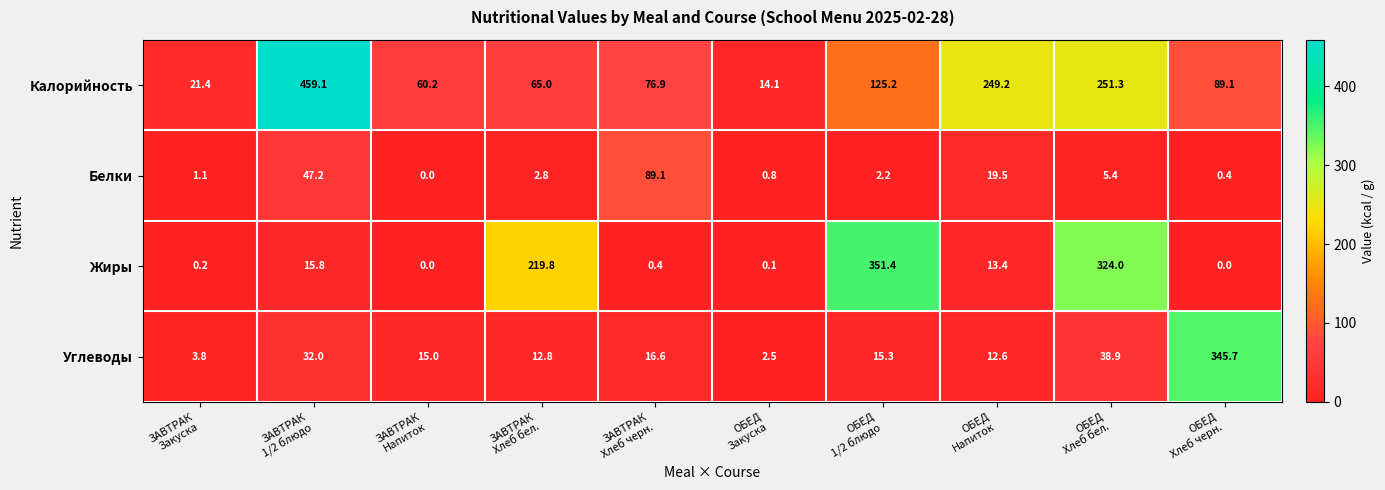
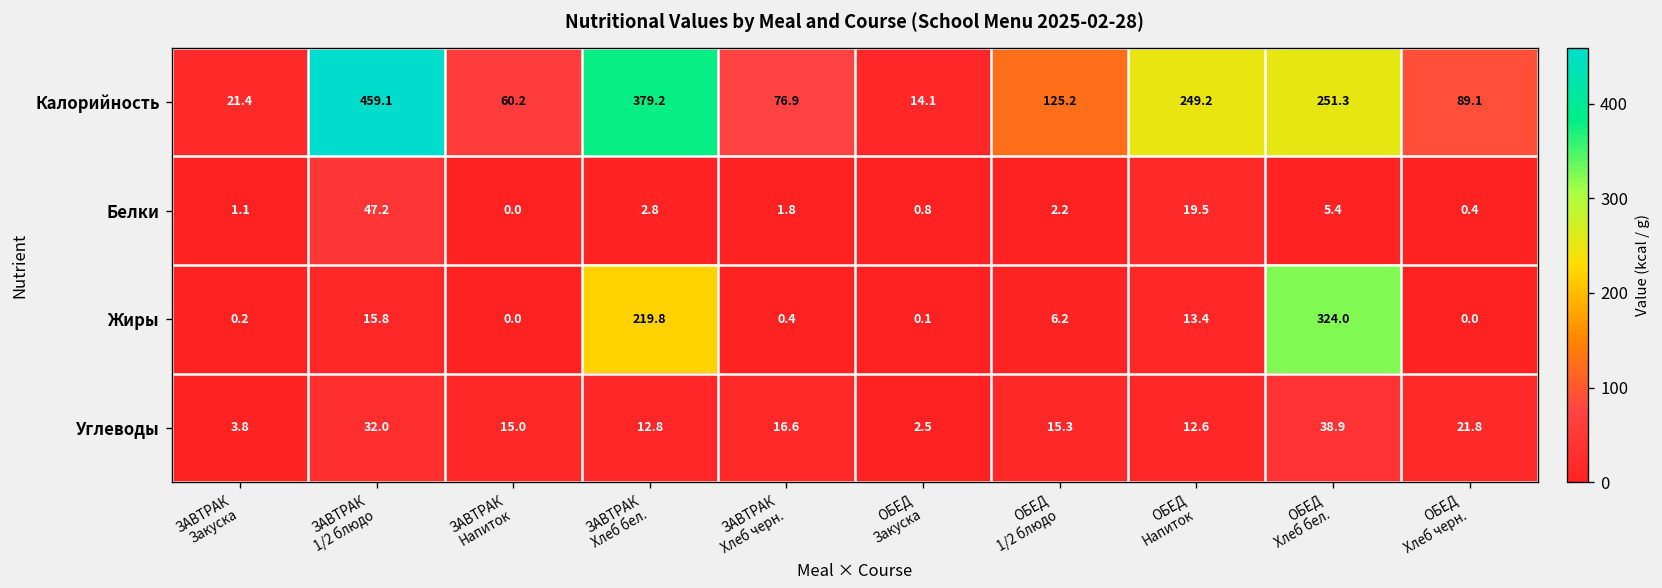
  {
    "Калорийность": {
      "ЗАВТРАК Закуска": 21.4,
      "ЗАВТРАК 1/2 блюдо": 459.1,
      "ЗАВТРАК Напиток": 60.2,
-     "ЗАВТРАК Хлеб бел.": 65.0,
+     "ЗАВТРАК Хлеб бел.": 379.2,
      "ЗАВТРАК Хлеб черн.": 76.9,
      "ОБЕД Закуска": 14.1,
      "ОБЕД 1/2 блюдо": 125.2,
      "ОБЕД Напиток": 249.2,
      "ОБЕД Хлеб бел.": 251.3,
      "ОБЕД Хлеб черн.": 89.1
    },
    "Белки": {
      "ЗАВТРАК Закуска": 1.1,
      "ЗАВТРАК 1/2 блюдо": 47.2,
      "ЗАВТРАК Напиток": 0.0,
      "ЗАВТРАК Хлеб бел.": 2.8,
-     "ЗАВТРАК Хлеб черн.": 89.1,
+     "ЗАВТРАК Хлеб черн.": 1.8,
      "ОБЕД Закуска": 0.8,
      "ОБЕД 1/2 блюдо": 2.2,
      "ОБЕД Напиток": 19.5,
      "ОБЕД Хлеб бел.": 5.4,
      "ОБЕД Хлеб черн.": 0.4
    },
    "Жиры": {
      "ЗАВТРАК Закуска": 0.2,
      "ЗАВТРАК 1/2 блюдо": 15.8,
      "ЗАВТРАК Напиток": 0.0,
      "ЗАВТРАК Хлеб бел.": 219.8,
      "ЗАВТРАК Хлеб черн.": 0.4,
      "ОБЕД Закуска": 0.1,
-     "ОБЕД 1/2 блюдо": 351.4,
+     "ОБЕД 1/2 блюдо": 6.2,
      "ОБЕД Напиток": 13.4,
      "ОБЕД Хлеб бел.": 324.0,
      "ОБЕД Хлеб черн.": 0.0
    },
    "Углеводы": {
      "ЗАВТРАК Закуска": 3.8,
      "ЗАВТРАК 1/2 блюдо": 32.0,
      "ЗАВТРАК Напиток": 15.0,
      "ЗАВТРАК Хлеб бел.": 12.8,
      "ЗАВТРАК Хлеб черн.": 16.6,
      "ОБЕД Закуска": 2.5,
      "ОБЕД 1/2 блюдо": 15.3,
      "ОБЕД Напиток": 12.6,
      "ОБЕД Хлеб бел.": 38.9,
-     "ОБЕД Хлеб черн.": 345.7
+     "ОБЕД Хлеб черн.": 21.8
    }
  }
